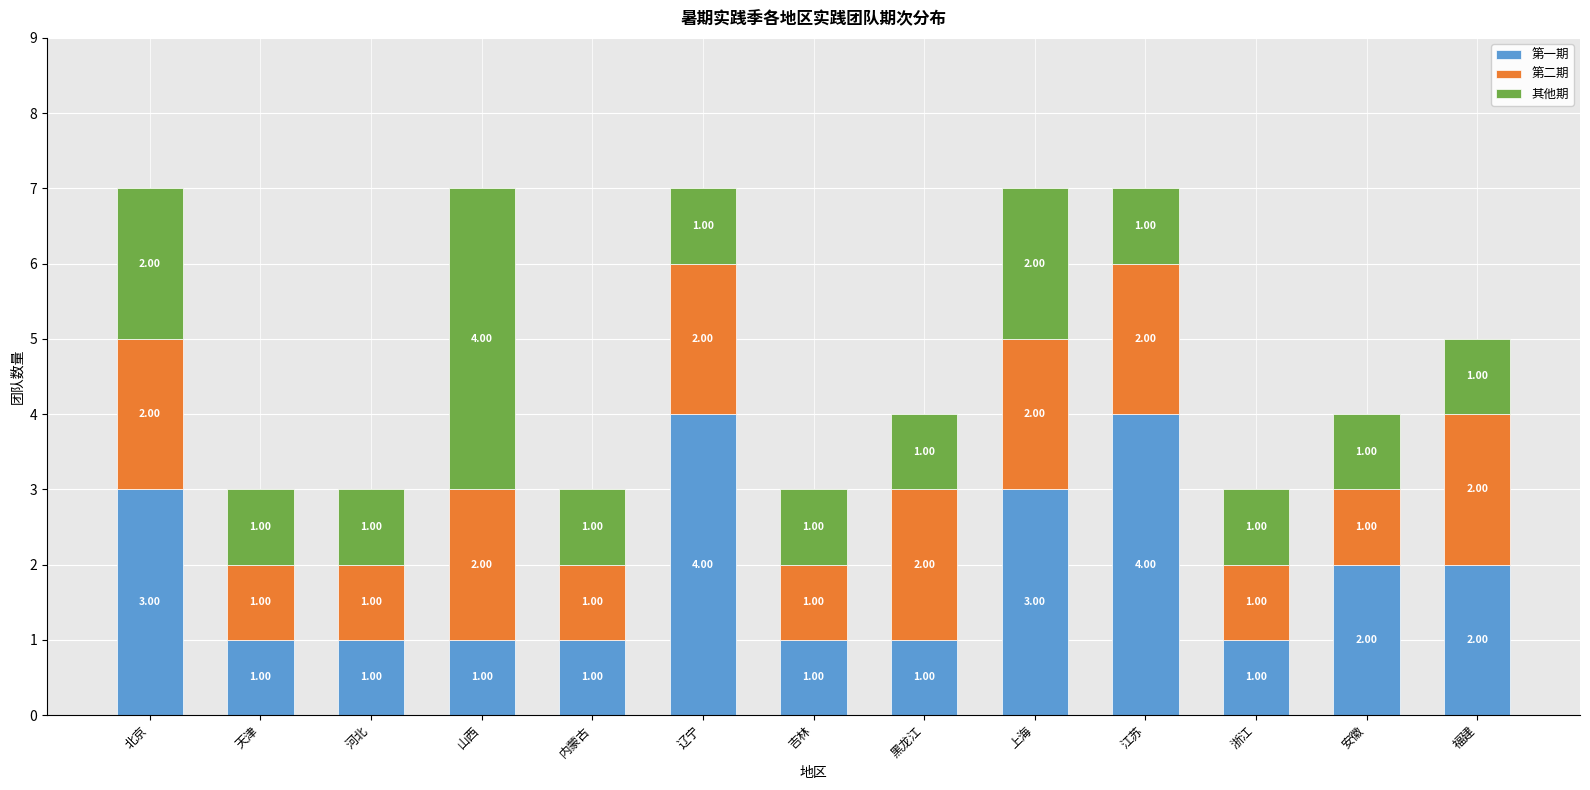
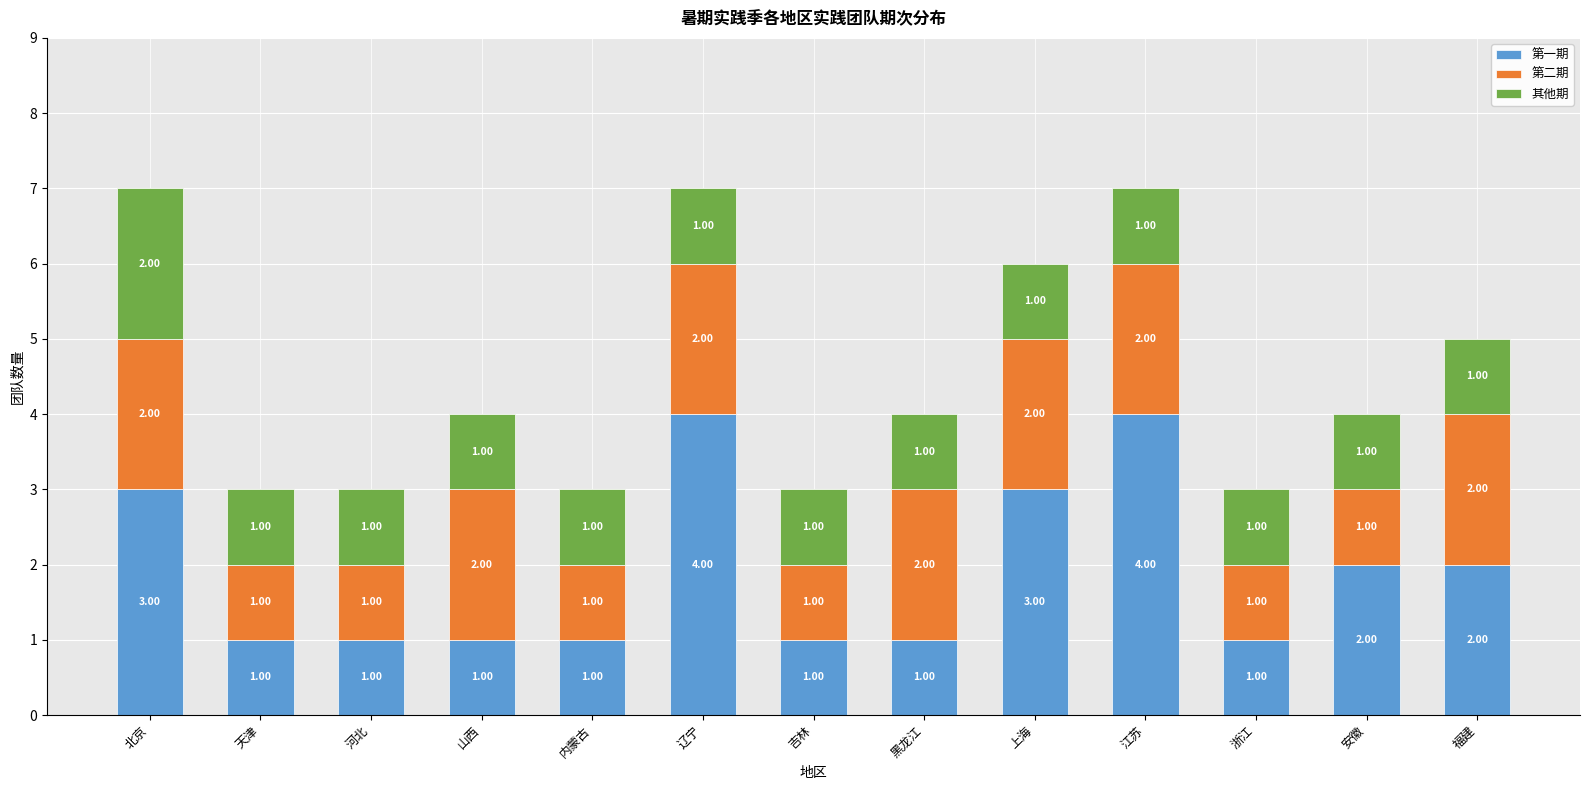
  {
    "第一期": {
      "北京": 3.00,
      "天津": 1.00,
      "河北": 1.00,
      "山西": 1.00,
      "内蒙古": 1.00,
      "辽宁": 4.00,
      "吉林": 1.00,
      "黑龙江": 1.00,
      "上海": 3.00,
      "江苏": 4.00,
      "浙江": 1.00,
      "安徽": 2.00,
      "福建": 2.00
    },
    "第二期": {
      "北京": 2.00,
      "天津": 1.00,
      "河北": 1.00,
      "山西": 2.00,
      "内蒙古": 1.00,
      "辽宁": 2.00,
      "吉林": 1.00,
      "黑龙江": 2.00,
      "上海": 2.00,
      "江苏": 2.00,
      "浙江": 1.00,
      "安徽": 1.00,
      "福建": 2.00
    },
    "其他期": {
      "北京": 2.00,
      "天津": 1.00,
      "河北": 1.00,
-     "山西": 4.00,
+     "山西": 1.00,
      "内蒙古": 1.00,
      "辽宁": 1.00,
      "吉林": 1.00,
      "黑龙江": 1.00,
-     "上海": 2.00,
+     "上海": 1.00,
      "江苏": 1.00,
      "浙江": 1.00,
      "安徽": 1.00,
      "福建": 1.00
    }
  }
